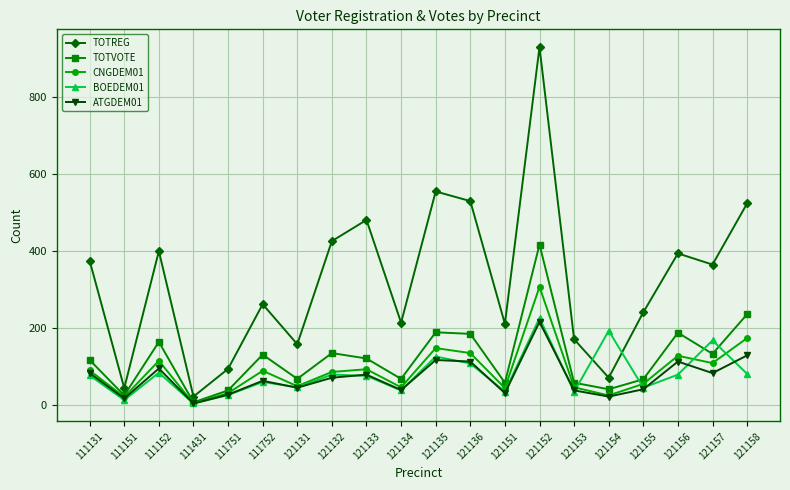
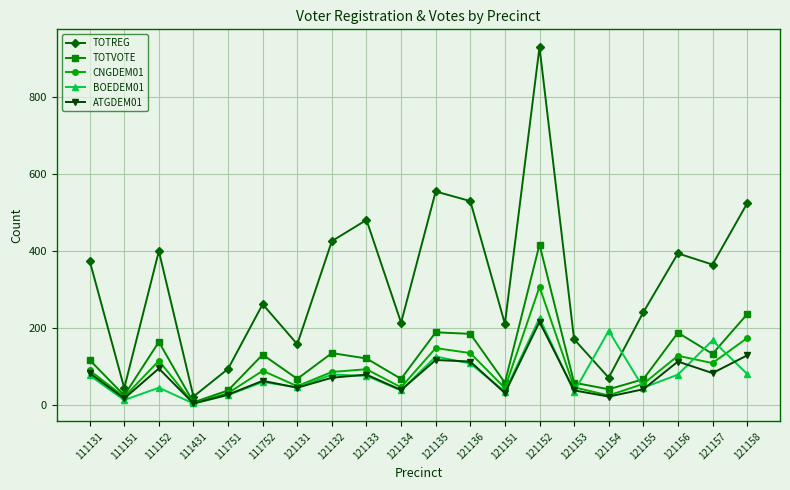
  {
    "BOEDEM01": {
-     "111152": 80,
+     "111152": 40,
      "121132": 80,
      "121135": 130,
      "121152": 230,
      "121154": 190,
      "121156": 80,
      "121157": 170,
      "121158": 80
    }
  }
